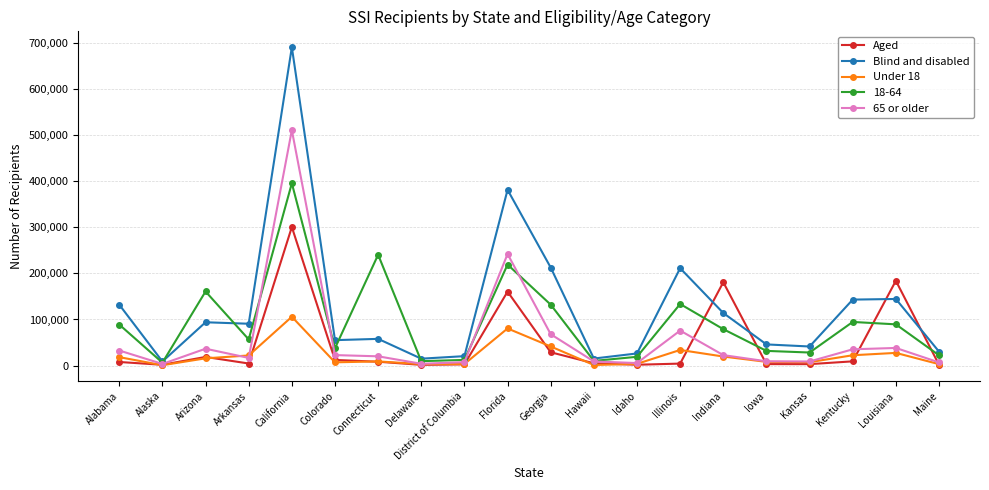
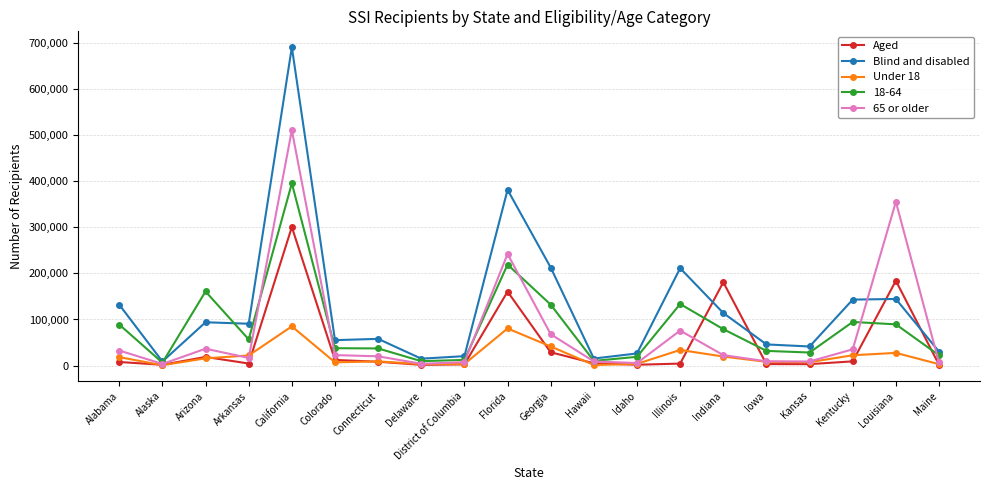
  {
    "Aged": {
      "Alabama": "10,000",
      "Arkansas": "0",
      "California": "300,000",
      "Florida": "160,000",
      "Georgia": "30,000",
      "Illinois": "0",
      "Indiana": "180,000",
      "Kentucky": "10,000",
      "Louisiana": "180,000"
    },
    "Blind and disabled": {
      "Alabama": "130,000",
      "Arizona": "90,000",
      "Arkansas": "90,000",
      "California": "690,000",
      "Colorado": "60,000",
      "Connecticut": "60,000",
      "District of Columbia": "20,000",
      "Florida": "380,000",
      "Georgia": "210,000",
      "Idaho": "30,000",
      "Illinois": "210,000",
      "Indiana": "110,000",
      "Iowa": "50,000",
      "Kansas": "40,000",
      "Kentucky": "140,000",
      "Louisiana": "140,000",
      "Maine": "30,000"
    },
    "Under 18": {
      "Alabama": "20,000",
-     "California": "110,000",
+     "California": "90,000",
      "Florida": "80,000",
      "Georgia": "40,000",
      "Illinois": "30,000",
      "Kentucky": "20,000",
      "Louisiana": "30,000"
    },
    "18-64": {
      "Alabama": "90,000",
      "Arizona": "160,000",
      "Arkansas": "60,000",
      "California": "400,000",
      "Colorado": "40,000",
-     "Connecticut": "240,000",
+     "Connecticut": "40,000",
      "Florida": "220,000",
      "Georgia": "130,000",
      "Idaho": "20,000",
      "Illinois": "130,000",
      "Indiana": "80,000",
      "Iowa": "30,000",
      "Kansas": "30,000",
      "Kentucky": "90,000",
      "Louisiana": "90,000",
      "Maine": "20,000"
    },
    "65 or older": {
      "Alabama": "30,000",
      "Arizona": "40,000",
      "California": "510,000",
      "Colorado": "20,000",
      "Connecticut": "20,000",
      "Florida": "240,000",
      "Georgia": "70,000",
      "Illinois": "80,000",
      "Kentucky": "40,000",
-     "Louisiana": "40,000"
+     "Louisiana": "360,000"
    }
  }
